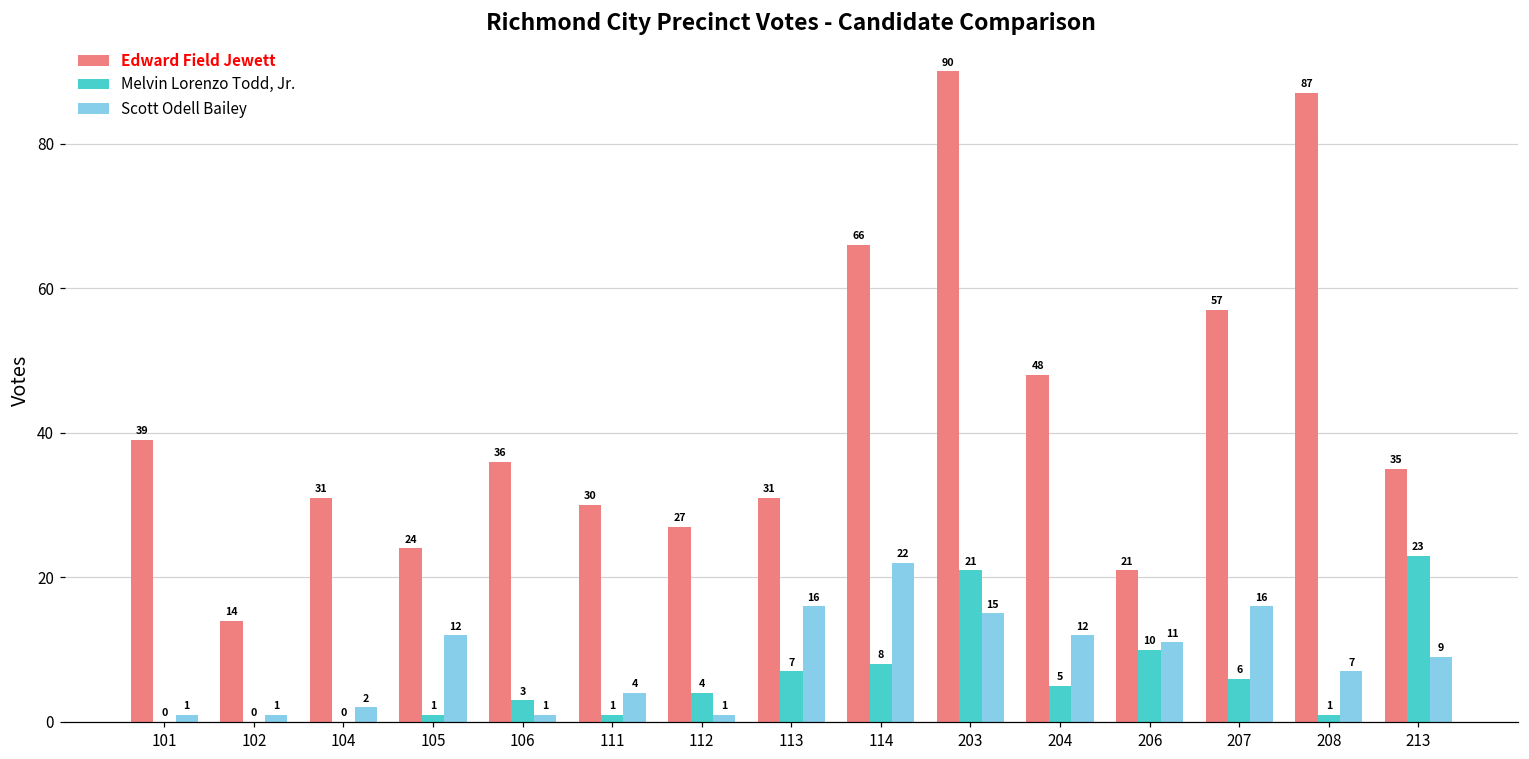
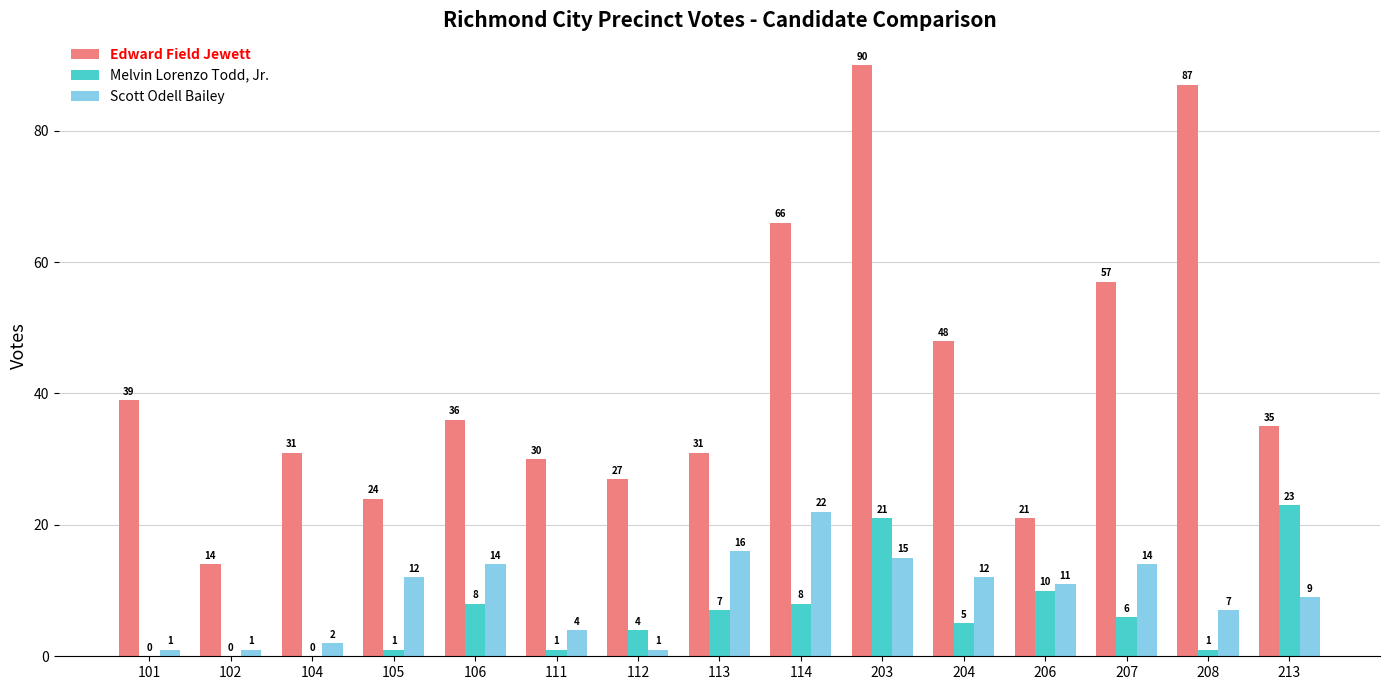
  {
    "Edward Field Jewett": {
      "101": 39,
      "102": 14,
      "104": 31,
      "105": 24,
      "106": 36,
      "111": 30,
      "112": 27,
      "113": 31,
      "114": 66,
      "203": 90,
      "204": 48,
      "206": 21,
      "207": 57,
      "208": 87,
      "213": 35
    },
    "Melvin Lorenzo Todd, Jr.": {
      "101": 0,
      "102": 0,
      "104": 0,
      "105": 1,
-     "106": 3,
+     "106": 8,
      "111": 1,
      "112": 4,
      "113": 7,
      "114": 8,
      "203": 21,
      "204": 5,
      "206": 10,
      "207": 6,
      "208": 1,
      "213": 23
    },
    "Scott Odell Bailey": {
      "101": 1,
      "102": 1,
      "104": 2,
      "105": 12,
-     "106": 1,
+     "106": 14,
      "111": 4,
      "112": 1,
      "113": 16,
      "114": 22,
      "203": 15,
      "204": 12,
      "206": 11,
-     "207": 16,
+     "207": 14,
      "208": 7,
      "213": 9
    }
  }
